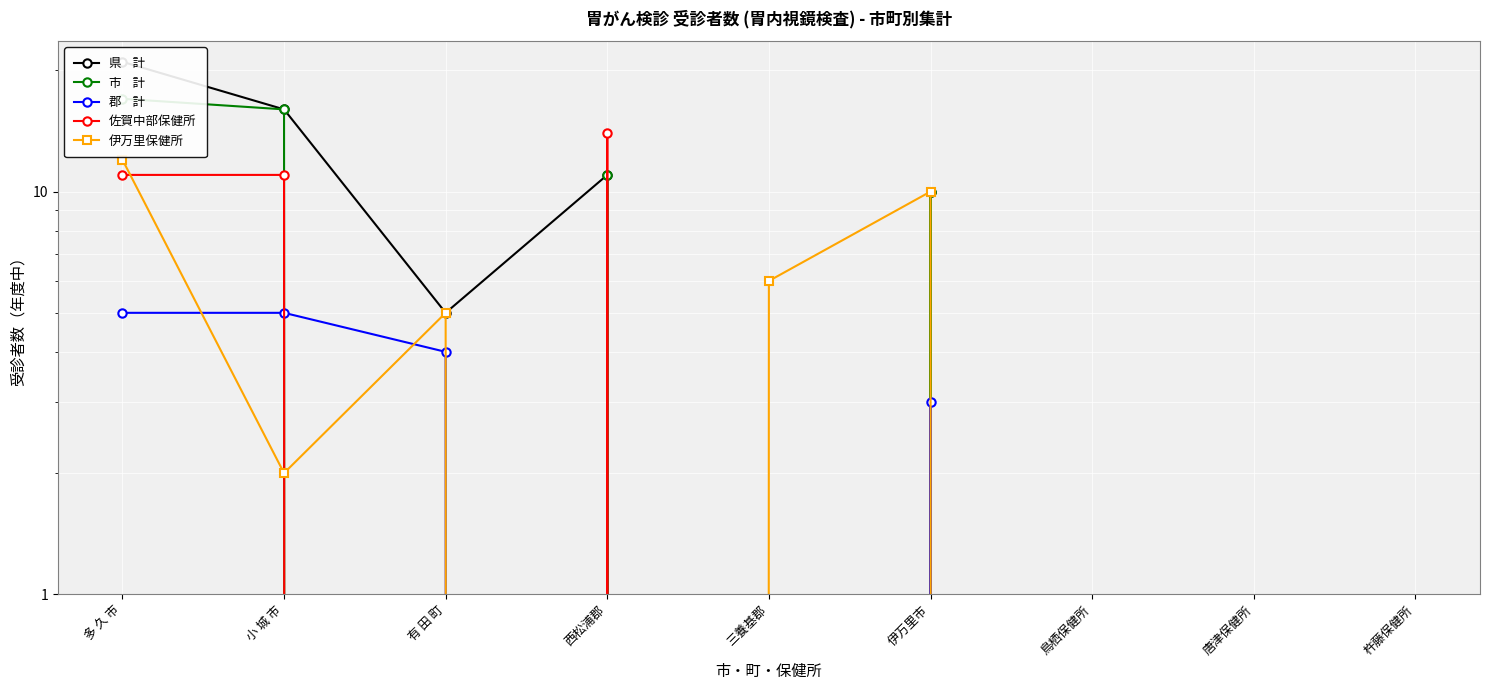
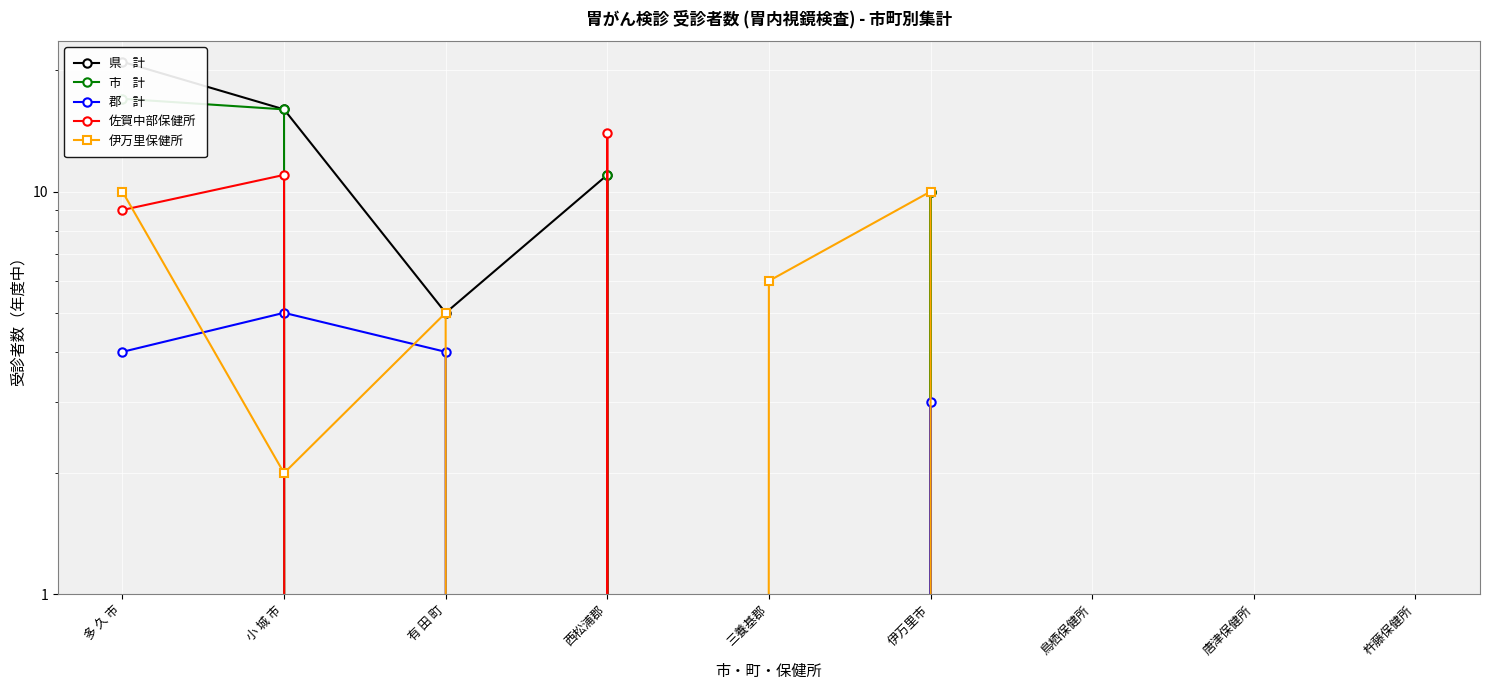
  {
    "郡 計": {
-     "多 久 市": 5,
+     "多 久 市": 4,
      "小 城 市": 5,
      "有 田 町": 4,
      "伊万里市": 3
    },
    "佐賀中部保健所": {
-     "多 久 市": 11,
+     "多 久 市": 9,
      "小 城 市": 11,
      "西松浦郡": 14
    },
    "伊万里保健所": {
-     "多 久 市": 12,
+     "多 久 市": 10,
      "小 城 市": 2,
      "三養基郡": 6
    }
  }
